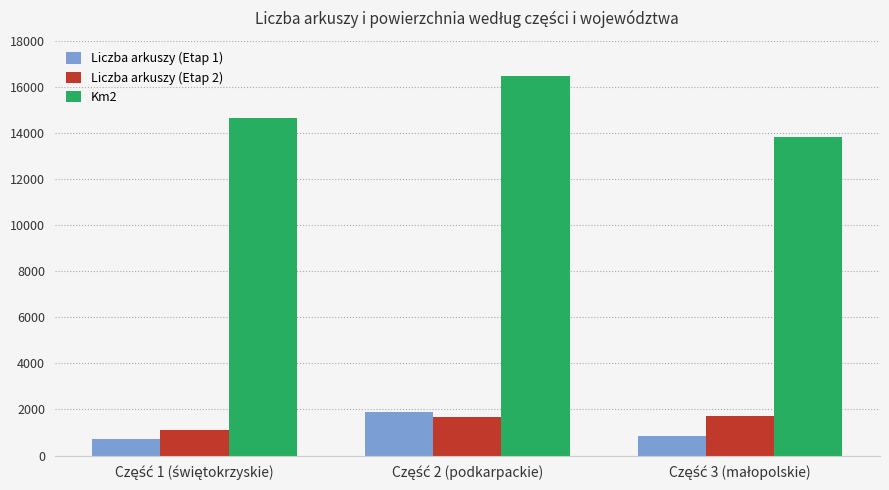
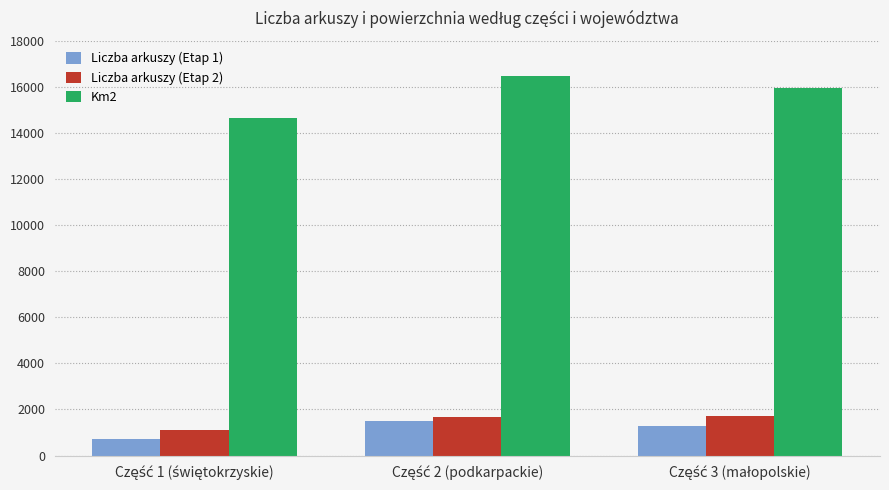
  {
    "Liczba arkuszy (Etap 1)": {
      "Część 1 (świętokrzyskie)": 700,
-     "Część 2 (podkarpackie)": 1900,
-     "Część 3 (małopolskie)": 800
+     "Część 2 (podkarpackie)": 1500,
+     "Część 3 (małopolskie)": 1300
    },
    "Liczba arkuszy (Etap 2)": {
      "Część 1 (świętokrzyskie)": 1100,
      "Część 2 (podkarpackie)": 1700,
      "Część 3 (małopolskie)": 1700
    },
    "Km2": {
      "Część 1 (świętokrzyskie)": 14700,
      "Część 2 (podkarpackie)": 16500,
-     "Część 3 (małopolskie)": 13800
+     "Część 3 (małopolskie)": 16000
    }
  }
